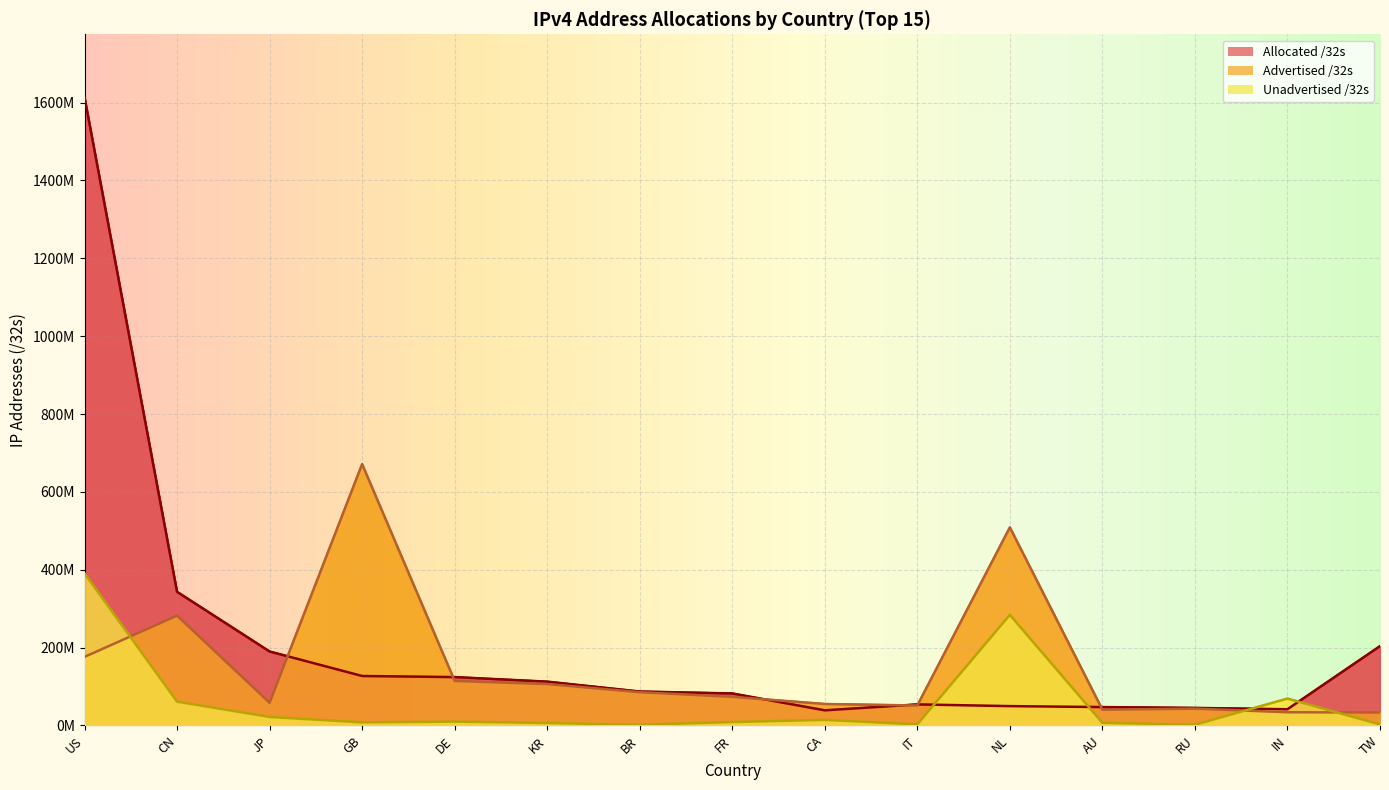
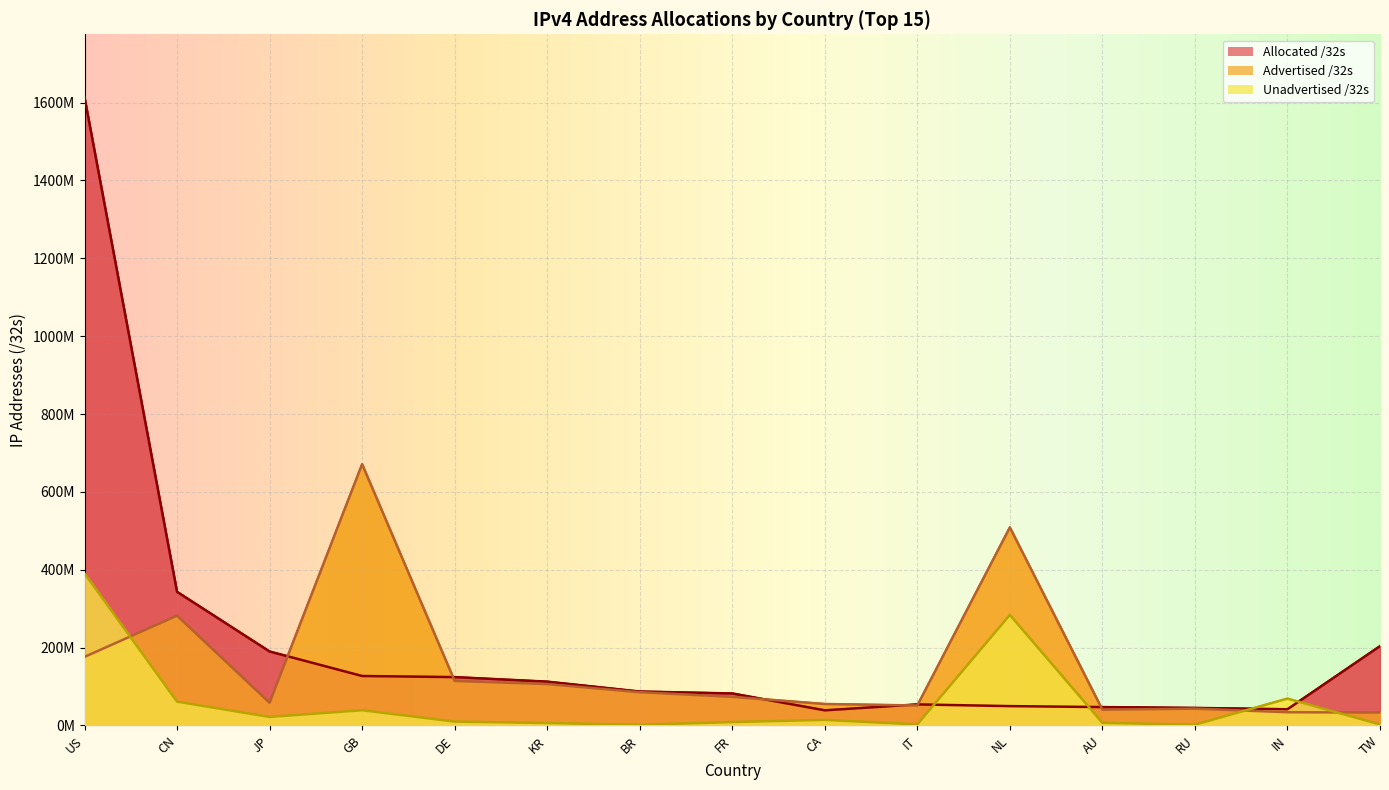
  {
    "Allocated /32s": {
      "US": 1610000000,
      "CN": 340000000,
      "JP": 190000000,
      "GB": 130000000,
      "DE": 120000000,
      "FR": 80000000,
      "CA": 40000000,
      "NL": 50000000,
      "AU": 50000000,
      "IN": 40000000,
      "TW": 200000000
    },
    "Advertised /32s": {
      "US": 180000000,
      "CN": 280000000,
      "JP": 60000000,
      "GB": 670000000,
      "DE": 110000000,
      "FR": 70000000,
      "CA": 60000000,
      "NL": 510000000,
      "AU": 40000000,
      "IN": 30000000,
      "TW": 30000000
    },
    "Unadvertised /32s": {
      "US": 390000000,
      "CN": 60000000,
      "JP": 20000000,
-     "GB": 10000000,
+     "GB": 40000000,
      "DE": 10000000,
      "KR": 10000000,
      "BR": 0,
      "FR": 10000000,
      "CA": 10000000,
      "IT": 0,
      "NL": 280000000,
      "AU": 10000000,
      "RU": 0,
      "IN": 70000000,
      "TW": 0
    }
  }
